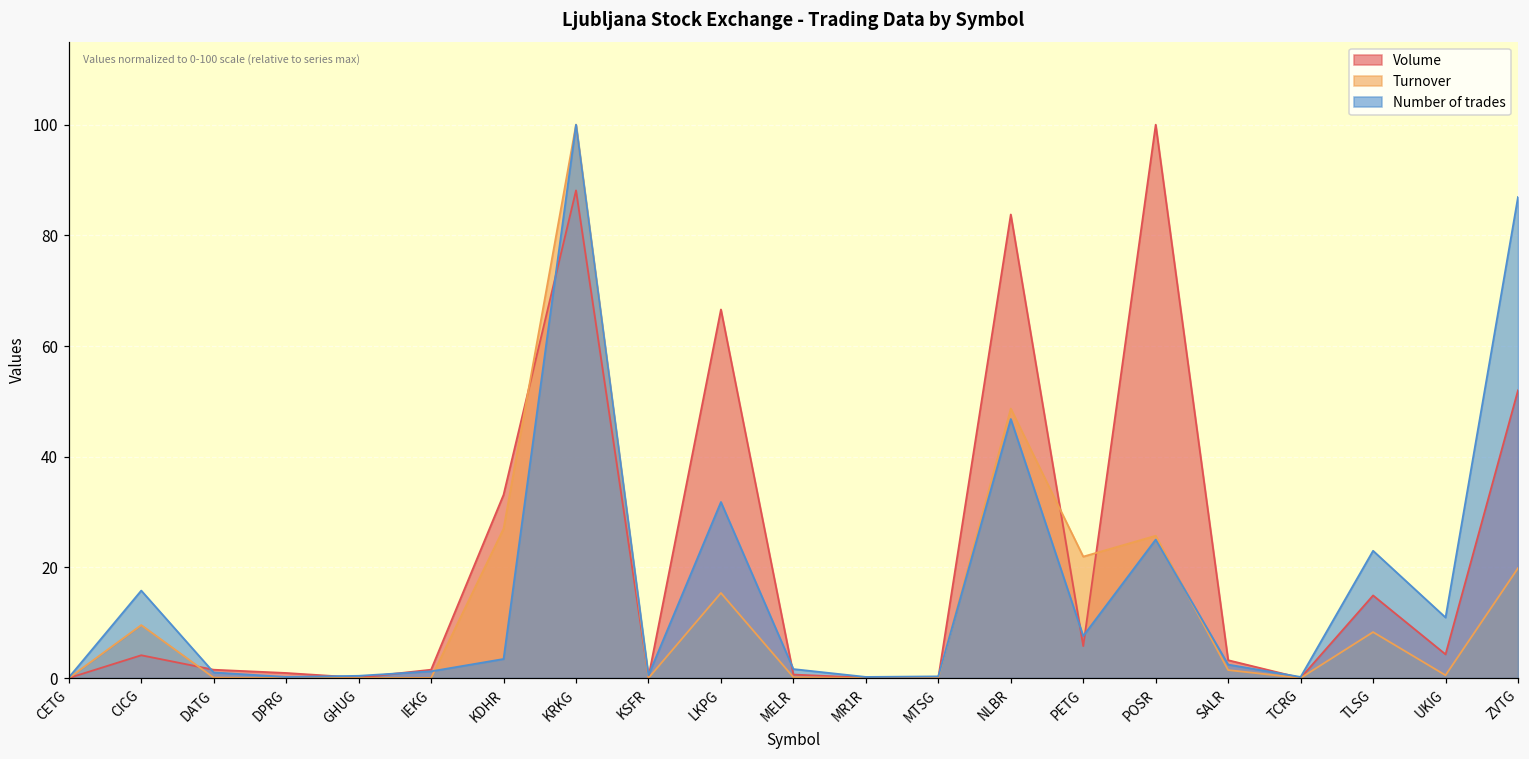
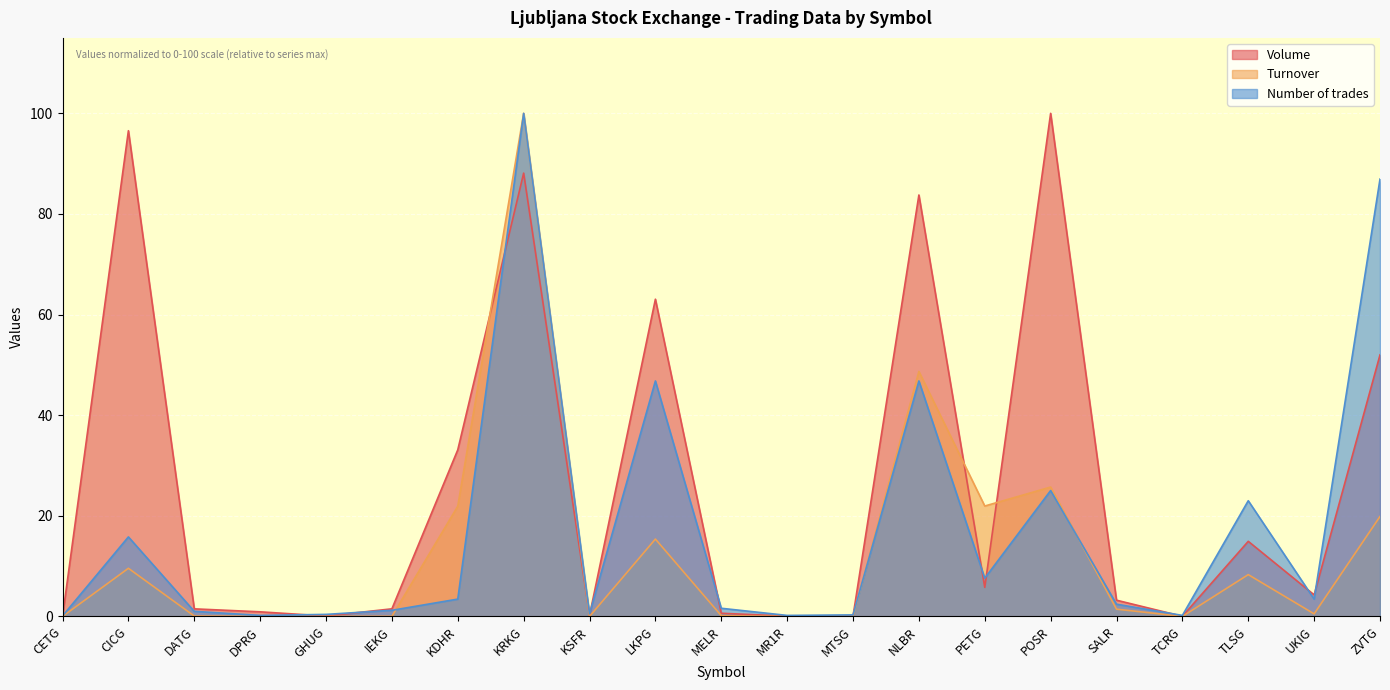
  {
    "Volume": {
-     "CICG": 4,
+     "CICG": 97,
      "DPRG": 1,
      "KDHR": 33,
      "KRKG": 88,
-     "LKPG": 67,
+     "LKPG": 63,
      "NLBR": 84,
      "PETG": 6,
      "POSR": 100,
      "SALR": 3,
      "TLSG": 15,
      "UKIG": 4,
      "ZVTG": 52
    },
    "Turnover": {
      "CICG": 10,
      "DATG": 0,
      "IEKG": 0,
-     "KDHR": 27,
+     "KDHR": 22,
      "LKPG": 15,
      "NLBR": 49,
      "PETG": 22,
      "POSR": 26,
      "SALR": 1,
      "TLSG": 8,
      "UKIG": 1,
      "ZVTG": 20
    },
    "Number of trades": {
      "CICG": 16,
      "KDHR": 3,
-     "LKPG": 32,
+     "LKPG": 47,
      "MELR": 2,
      "NLBR": 47,
      "PETG": 8,
      "POSR": 25,
      "SALR": 2,
      "TLSG": 23,
-     "UKIG": 11,
+     "UKIG": 3,
      "ZVTG": 87
    }
  }
